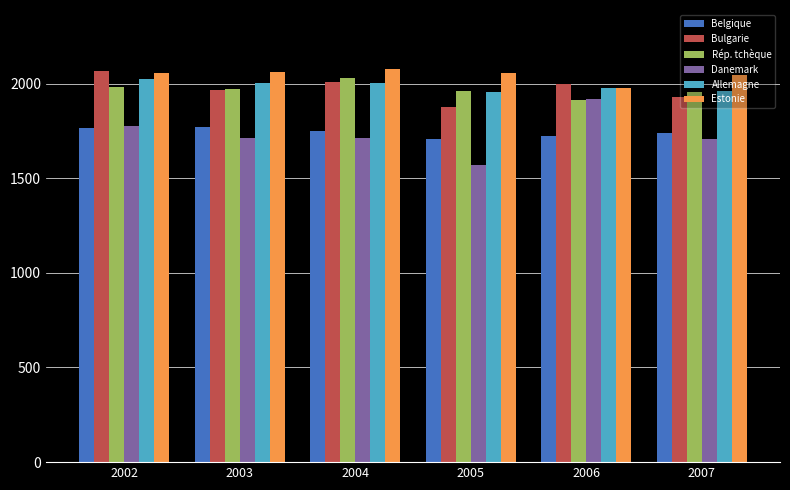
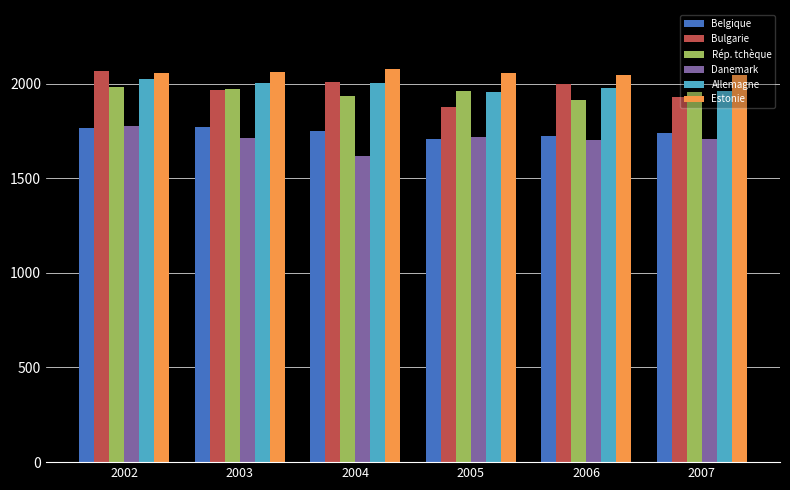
  {
    "Bulgarie": {
      "2002": 2070,
      "2003": 1960,
      "2004": 2010,
      "2005": 1870,
      "2006": 2000,
      "2007": 1930
    },
    "Rép. tchèque": {
      "2002": 1980,
      "2003": 1970,
-     "2004": 2030,
+     "2004": 1930,
      "2005": 1960,
      "2006": 1910
    },
    "Danemark": {
      "2002": 1780,
      "2003": 1710,
-     "2004": 1710,
-     "2005": 1570,
-     "2006": 1920,
+     "2004": 1620,
+     "2005": 1720,
+     "2006": 1700,
      "2007": 1710
    },
    "Estonie": {
      "2002": 2060,
      "2003": 2060,
      "2004": 2080,
      "2005": 2060,
-     "2006": 1980
+     "2006": 2050
    }
  }
